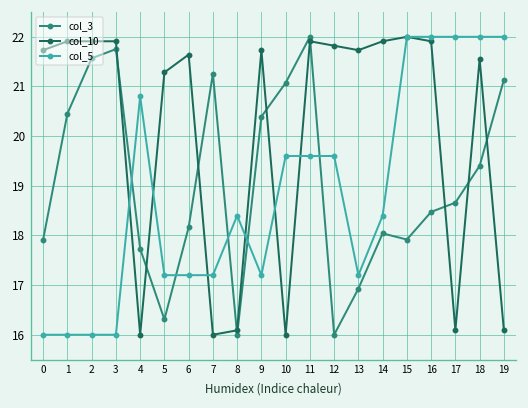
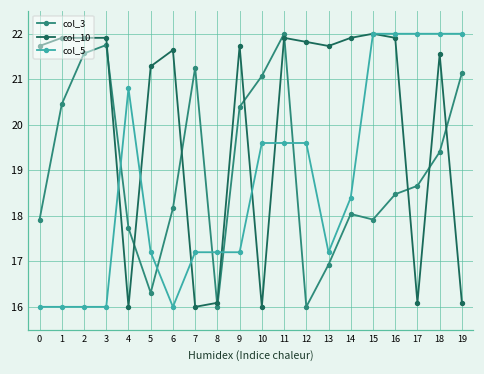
  {
    "col_5": {
      "0": 16.0,
      "1": 16.0,
      "2": 16.0,
      "3": 16.0,
      "4": 20.8,
      "5": 17.2,
-     "6": 17.2,
+     "6": 16.0,
      "7": 17.2,
-     "8": 18.4,
+     "8": 17.2,
      "9": 17.2,
      "10": 19.6,
      "11": 19.6,
      "12": 19.6,
      "13": 17.2,
      "14": 18.4,
      "16": 22.0,
      "17": 22.0,
      "18": 22.0,
      "19": 22.0
    }
  }
